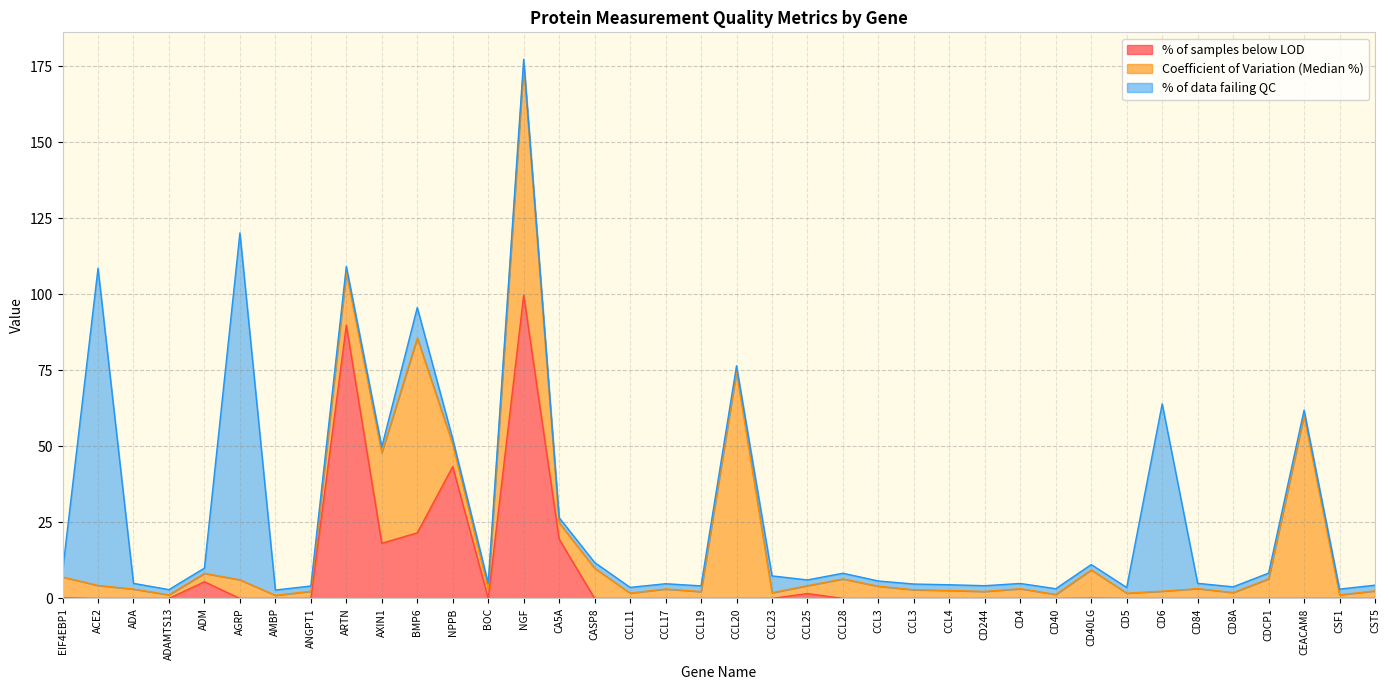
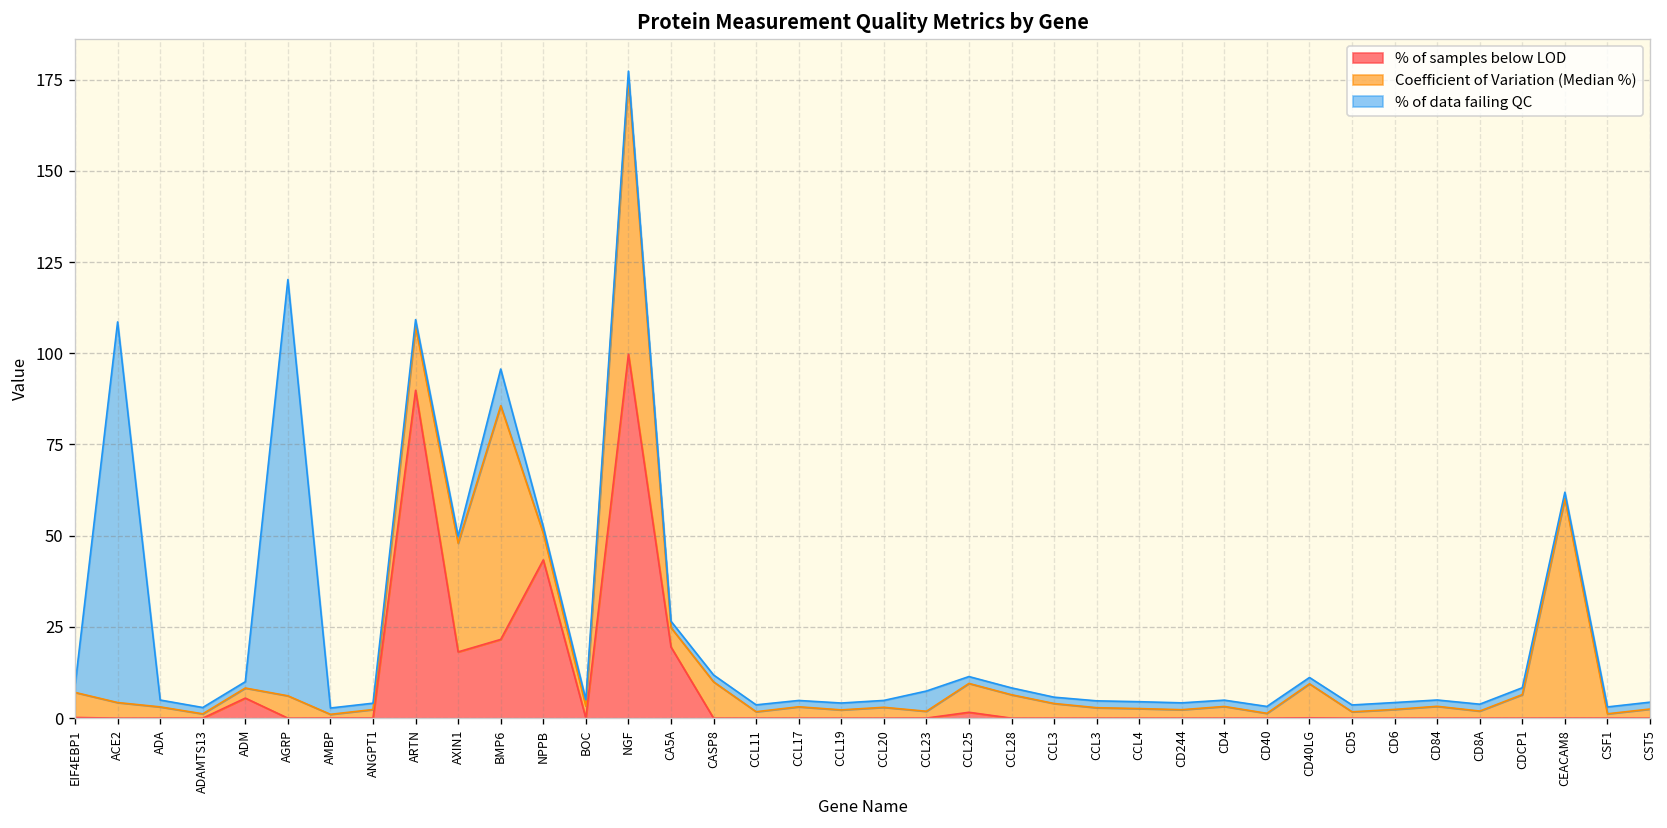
  {
    "% of samples below LOD": {
      "EIF4EBP1": 0,
      "ACE2": 0,
      "ADA": 0,
      "ADAMTS13": 0,
      "ADM": 6,
      "AGRP": 0,
      "AMBP": 0,
      "ANGPT1": 0,
      "ARTN": 90,
      "AXIN1": 18,
      "BMP6": 22,
      "NPPB": 43,
      "BOC": 0,
      "NGF": 100,
      "CA5A": 20,
      "CASP8": 0,
      "CCL11": 0,
      "CCL17": 0,
      "CCL19": 0,
      "CCL20": 0,
      "CCL23": 0,
      "CCL25": 2,
      "CCL28": 0,
      "CCL4": 0,
      "CD244": 0,
      "CD4": 0,
      "CD40": 0,
      "CD40LG": 0,
      "CD5": 0,
      "CD6": 0,
      "CD84": 0,
      "CD8A": 0,
      "CDCP1": 0,
      "CEACAM8": 0,
      "CSF1": 0,
      "CST5": 0
    },
    "Coefficient of Variation (Median %)": {
      "EIF4EBP1": 7,
      "ACE2": 4,
      "ADA": 3,
      "ADAMTS13": 1,
      "ADM": 3,
      "AGRP": 6,
      "AMBP": 1,
      "ANGPT1": 2,
      "ARTN": 17,
      "AXIN1": 30,
      "BMP6": 64,
      "NPPB": 7,
      "BOC": 3,
      "NGF": 76,
      "CA5A": 5,
      "CASP8": 10,
      "CCL11": 2,
      "CCL17": 3,
      "CCL19": 2,
-     "CCL20": 75,
+     "CCL20": 3,
      "CCL23": 2,
-     "CCL25": 3,
+     "CCL25": 8,
      "CCL28": 6,
      "CCL4": 3,
      "CD244": 2,
      "CD4": 3,
      "CD40": 1,
      "CD40LG": 9,
      "CD5": 2,
      "CD6": 2,
      "CD84": 3,
      "CD8A": 2,
      "CDCP1": 6,
      "CEACAM8": 60,
      "CSF1": 1,
      "CST5": 3
    },
    "% of data failing QC": {
      "EIF4EBP1": 2,
      "ACE2": 104,
      "ADA": 2,
      "ADAMTS13": 2,
      "ADM": 2,
      "AGRP": 114,
      "AMBP": 2,
      "ANGPT1": 2,
      "ARTN": 2,
      "AXIN1": 2,
      "BMP6": 10,
      "NPPB": 2,
      "BOC": 2,
      "NGF": 2,
      "CA5A": 2,
      "CASP8": 2,
      "CCL11": 2,
      "CCL17": 2,
      "CCL19": 2,
      "CCL20": 2,
      "CCL23": 6,
      "CCL25": 2,
      "CCL28": 2,
      "CCL4": 2,
      "CD244": 2,
      "CD4": 2,
      "CD40": 2,
      "CD40LG": 2,
      "CD5": 2,
-     "CD6": 62,
+     "CD6": 2,
      "CD84": 2,
      "CD8A": 2,
      "CDCP1": 2,
      "CEACAM8": 2,
      "CSF1": 2,
      "CST5": 2
    }
  }
